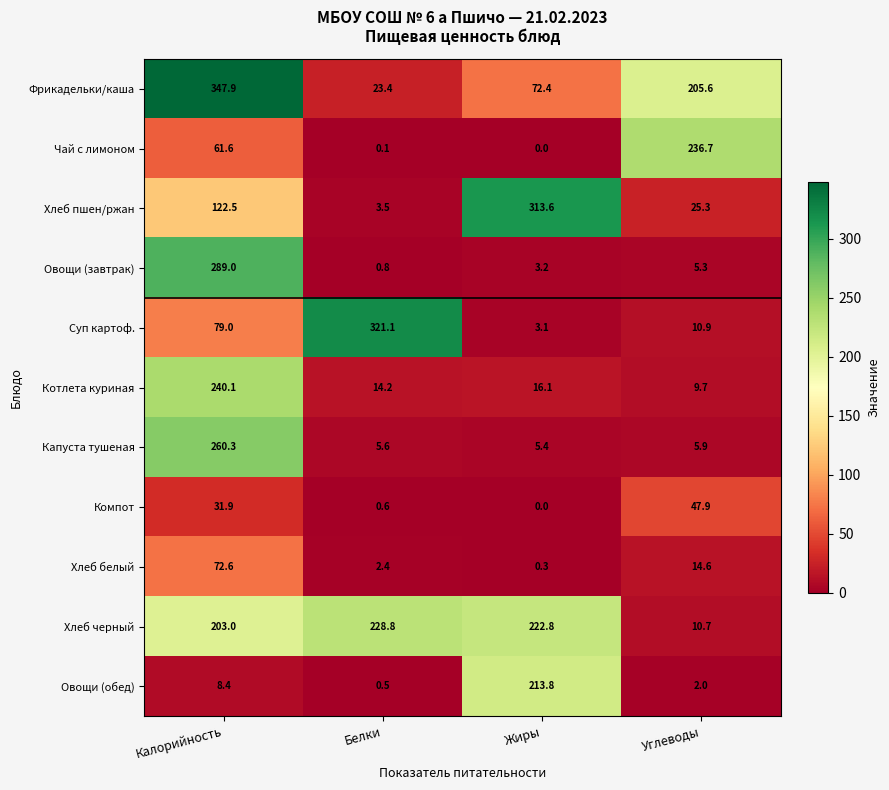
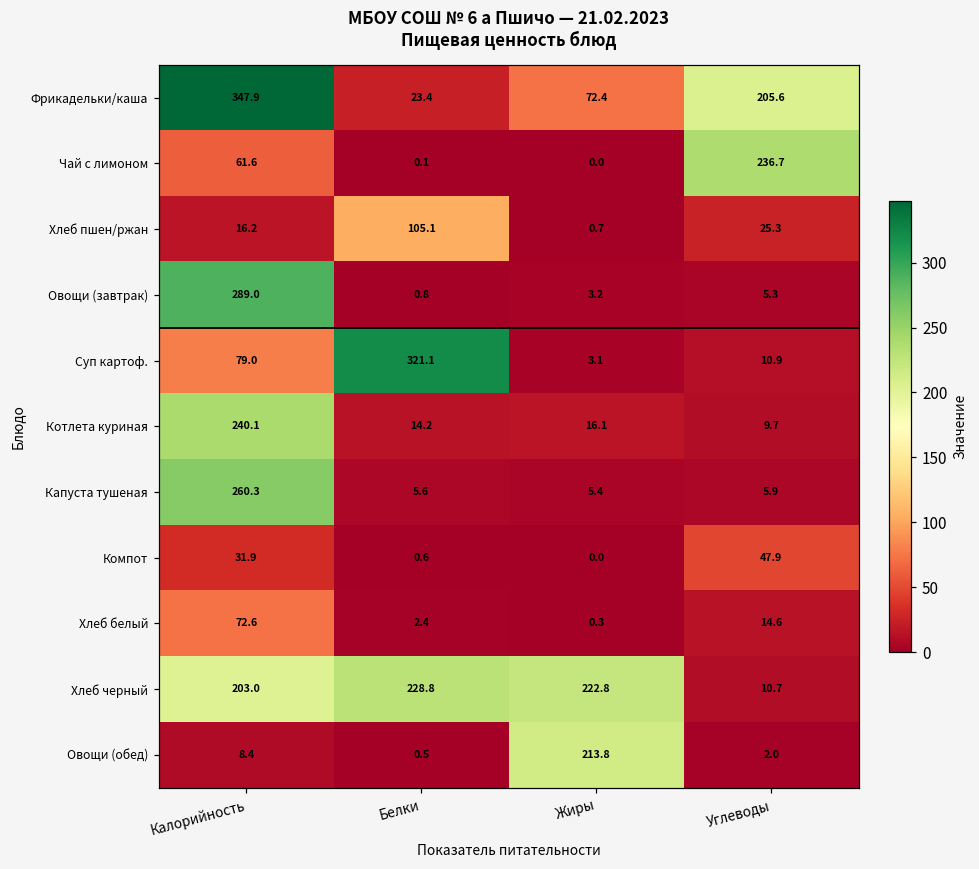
  {
    "Фрикадельки/каша": {
      "Калорийность": 347.9,
      "Белки": 23.4,
      "Жиры": 72.4,
      "Углеводы": 205.6
    },
    "Чай с лимоном": {
      "Калорийность": 61.6,
      "Белки": 0.1,
      "Жиры": 0.0,
      "Углеводы": 236.7
    },
    "Хлеб пшен/ржан": {
-     "Калорийность": 122.5,
-     "Белки": 3.5,
-     "Жиры": 313.6,
+     "Калорийность": 16.2,
+     "Белки": 105.1,
+     "Жиры": 0.7,
      "Углеводы": 25.3
    },
    "Овощи (завтрак)": {
      "Калорийность": 289.0,
      "Белки": 0.8,
      "Жиры": 3.2,
      "Углеводы": 5.3
    },
    "Суп картоф.": {
      "Калорийность": 79.0,
      "Белки": 321.1,
      "Жиры": 3.1,
      "Углеводы": 10.9
    },
    "Котлета куриная": {
      "Калорийность": 240.1,
      "Белки": 14.2,
      "Жиры": 16.1,
      "Углеводы": 9.7
    },
    "Капуста тушеная": {
      "Калорийность": 260.3,
      "Белки": 5.6,
      "Жиры": 5.4,
      "Углеводы": 5.9
    },
    "Компот": {
      "Калорийность": 31.9,
      "Белки": 0.6,
      "Жиры": 0.0,
      "Углеводы": 47.9
    },
    "Хлеб белый": {
      "Калорийность": 72.6,
      "Белки": 2.4,
      "Жиры": 0.3,
      "Углеводы": 14.6
    },
    "Хлеб черный": {
      "Калорийность": 203.0,
      "Белки": 228.8,
      "Жиры": 222.8,
      "Углеводы": 10.7
    },
    "Овощи (обед)": {
      "Калорийность": 8.4,
      "Белки": 0.5,
      "Жиры": 213.8,
      "Углеводы": 2.0
    }
  }
